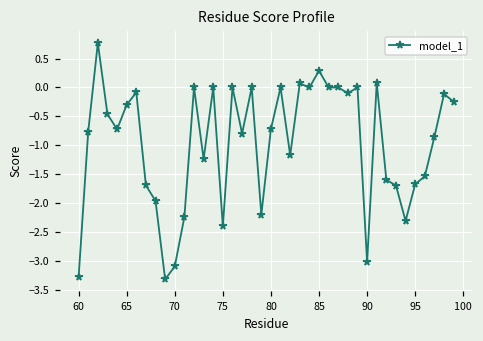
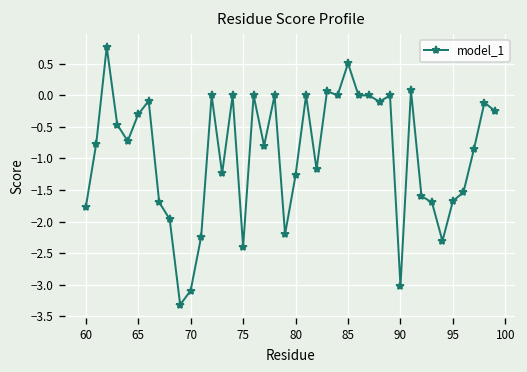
  {
-   "60": -3.3,
+   "60": -1.8,
    "65": -0.3,
    "70": -3.1,
    "75": -2.4,
-   "80": -0.7,
-   "85": 0.3,
+   "80": -1.3,
+   "85": 0.5,
    "90": -3.0,
    "95": -1.7
  }
